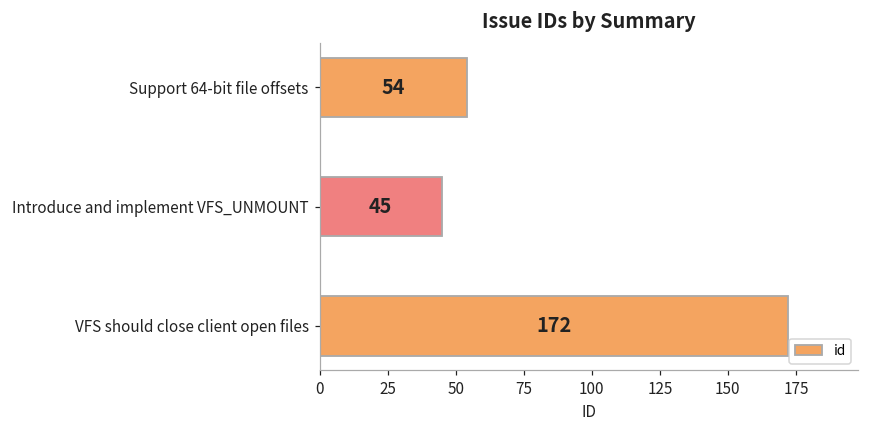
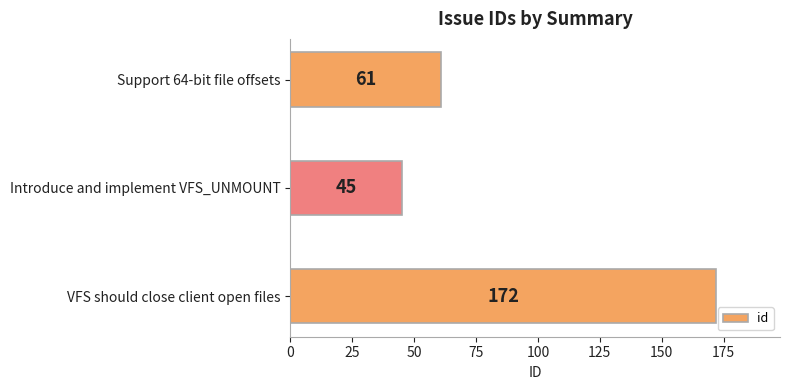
  {
-   "Support 64-bit file offsets": 54,
+   "Support 64-bit file offsets": 61,
    "Introduce and implement VFS_UNMOUNT": 45,
    "VFS should close client open files": 172
  }
